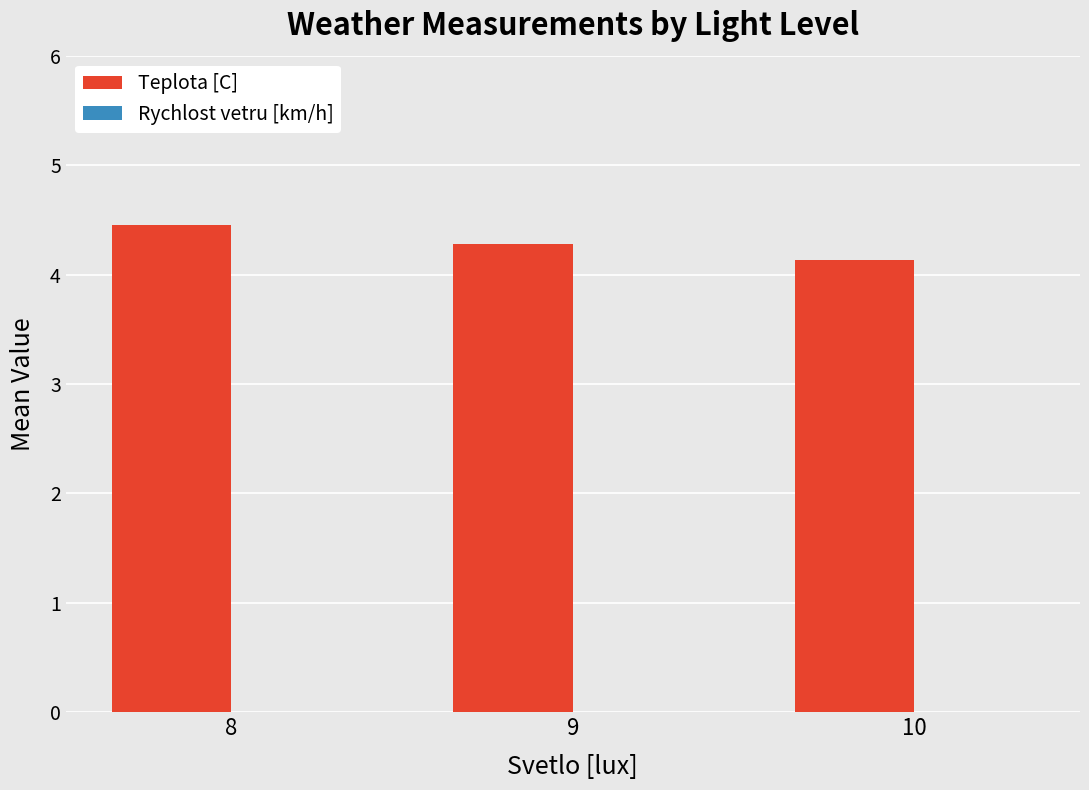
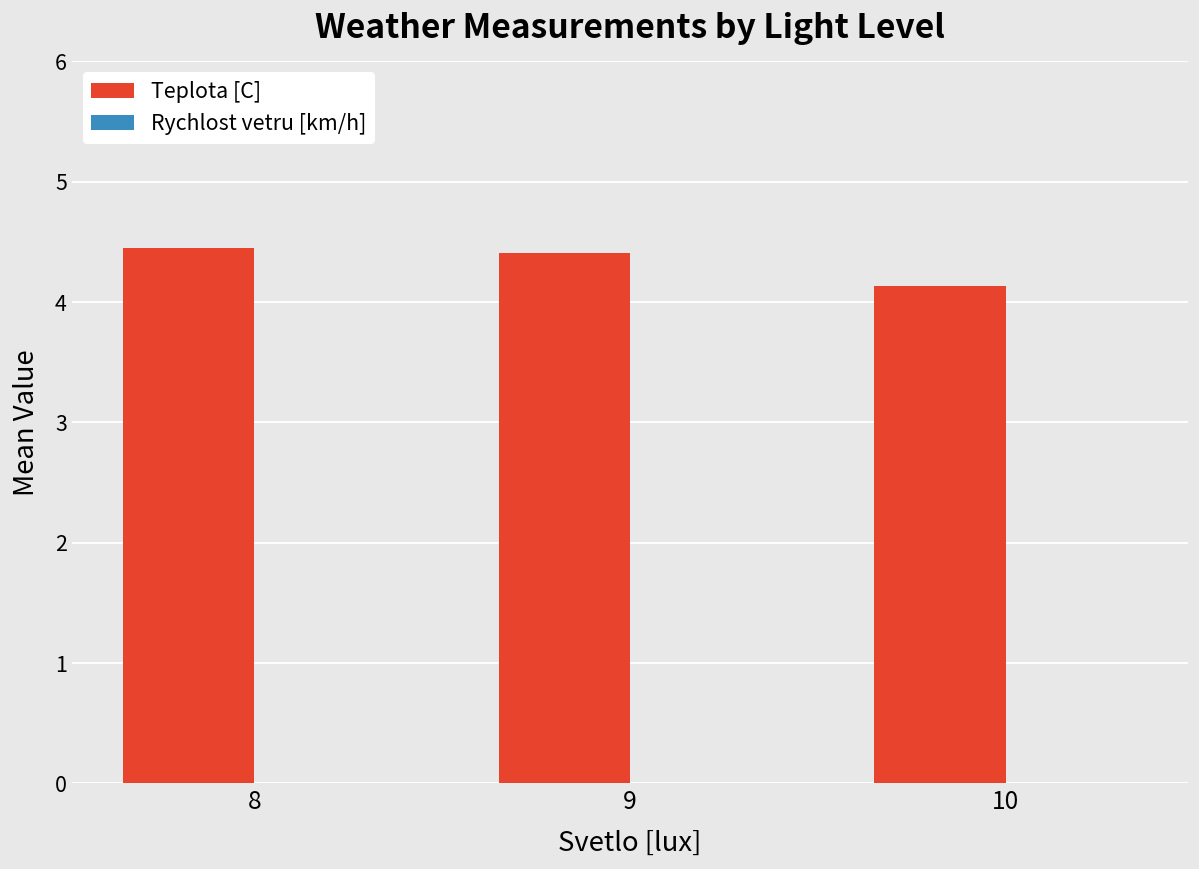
  {
    "Teplota [C]": {
      "8": 4.45,
-     "9": 4.28,
+     "9": 4.41,
      "10": 4.13
    },
    "Rychlost vetru [km/h]": {
      "8": 0.00,
      "9": 0.00,
      "10": 0.00
    }
  }
